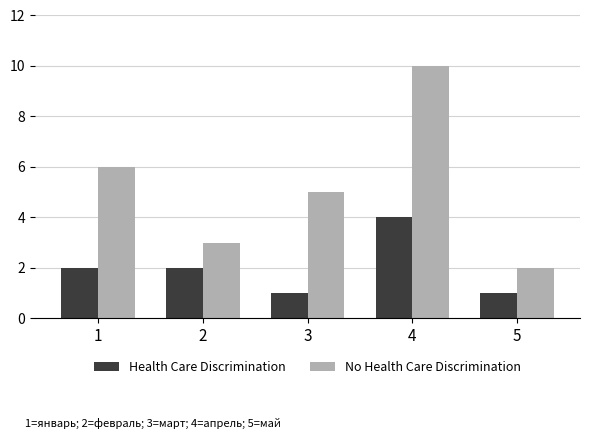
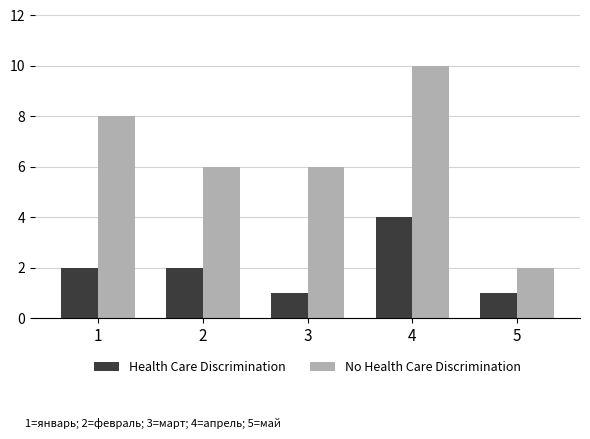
  {
    "Health Care Discrimination": {
      "1": 2,
      "2": 2,
      "3": 1,
      "4": 4,
      "5": 1
    },
    "No Health Care Discrimination": {
-     "1": 6,
-     "2": 3,
-     "3": 5,
+     "1": 8,
+     "2": 6,
+     "3": 6,
      "4": 10,
      "5": 2
    }
  }
